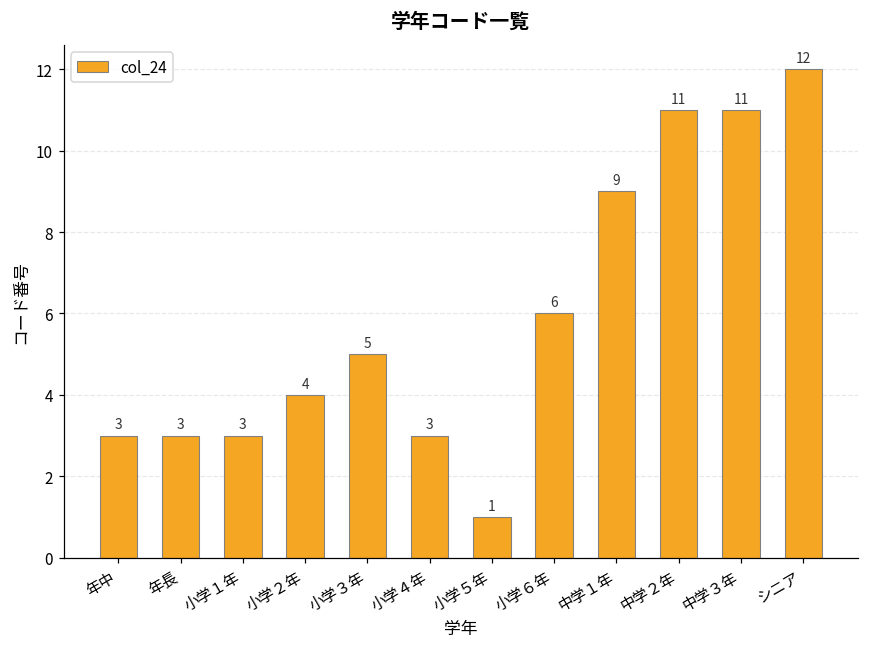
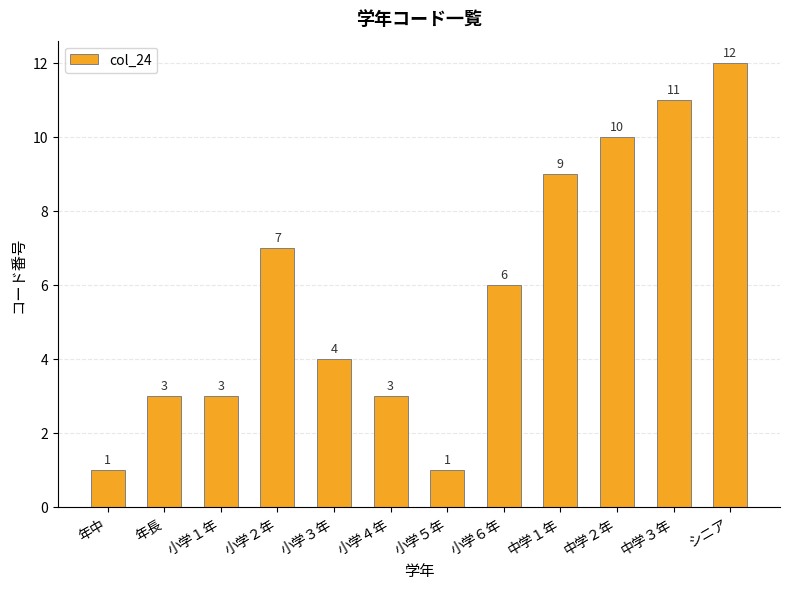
  {
-   "年中": 3,
+   "年中": 1,
    "年長": 3,
    "小学１年": 3,
-   "小学２年": 4,
-   "小学３年": 5,
+   "小学２年": 7,
+   "小学３年": 4,
    "小学４年": 3,
    "小学５年": 1,
    "小学６年": 6,
    "中学１年": 9,
-   "中学２年": 11,
+   "中学２年": 10,
    "中学３年": 11,
    "シニア": 12
  }
